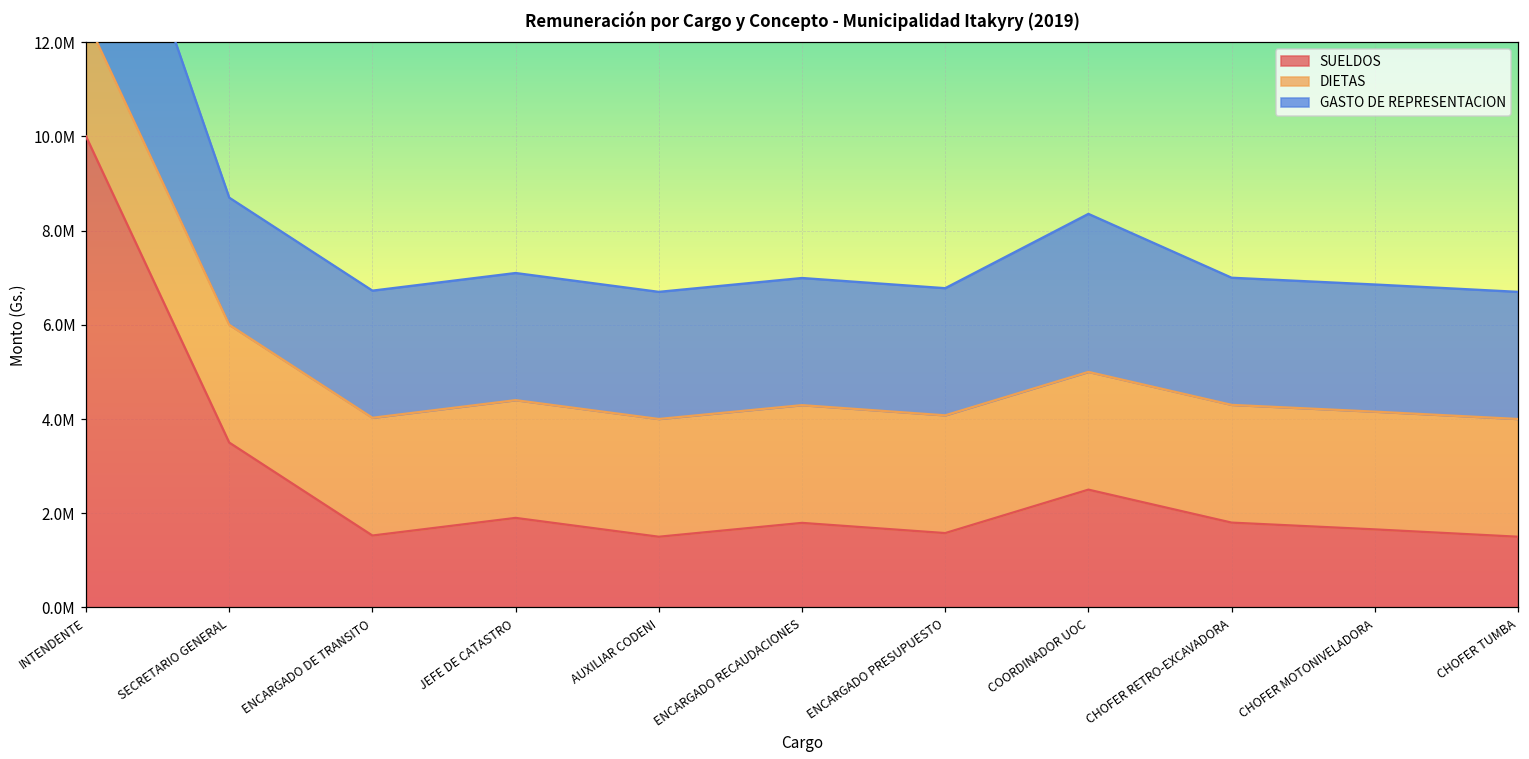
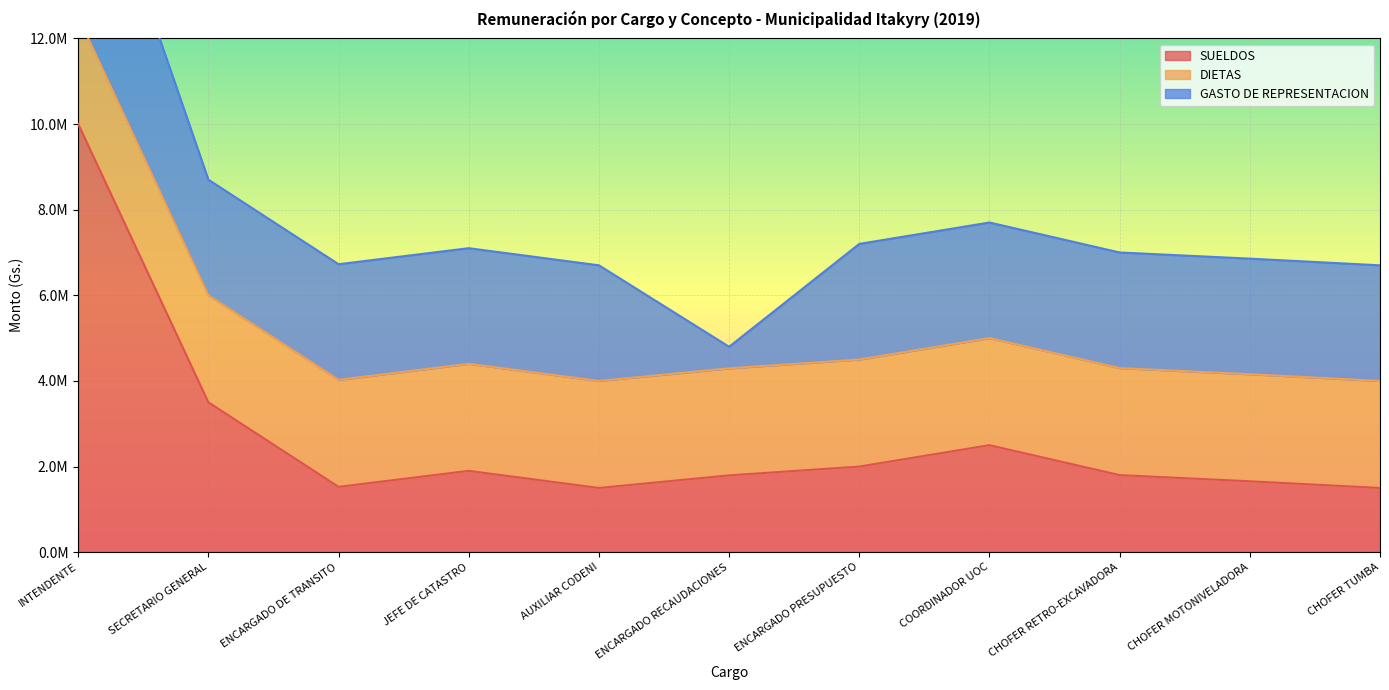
  {
    "SUELDOS": {
      "INTENDENTE": 10000000,
      "SECRETARIO GENERAL": 3500000,
      "ENCARGADO DE TRANSITO": 1500000,
      "JEFE DE CATASTRO": 1900000,
      "AUXILIAR CODENI": 1500000,
      "ENCARGADO RECAUDACIONES": 1800000,
-     "ENCARGADO PRESUPUESTO": 1600000,
+     "ENCARGADO PRESUPUESTO": 2000000,
      "COORDINADOR UOC": 2500000,
      "CHOFER RETRO-EXCAVADORA": 1800000,
      "CHOFER MOTONIVELADORA": 1700000,
      "CHOFER TUMBA": 1500000
    },
    "DIETAS": {
      "SECRETARIO GENERAL": 2500000,
      "ENCARGADO DE TRANSITO": 2500000,
      "JEFE DE CATASTRO": 2500000,
      "AUXILIAR CODENI": 2500000,
      "ENCARGADO RECAUDACIONES": 2500000,
      "ENCARGADO PRESUPUESTO": 2500000,
      "COORDINADOR UOC": 2500000,
      "CHOFER RETRO-EXCAVADORA": 2500000,
      "CHOFER MOTONIVELADORA": 2500000,
      "CHOFER TUMBA": 2500000
    },
    "GASTO DE REPRESENTACION": {
      "SECRETARIO GENERAL": 2700000,
      "ENCARGADO DE TRANSITO": 2700000,
      "JEFE DE CATASTRO": 2700000,
      "AUXILIAR CODENI": 2700000,
-     "ENCARGADO RECAUDACIONES": 2700000,
+     "ENCARGADO RECAUDACIONES": 500000,
      "ENCARGADO PRESUPUESTO": 2700000,
-     "COORDINADOR UOC": 3400000,
+     "COORDINADOR UOC": 2700000,
      "CHOFER RETRO-EXCAVADORA": 2700000,
      "CHOFER MOTONIVELADORA": 2700000,
      "CHOFER TUMBA": 2700000
    }
  }
